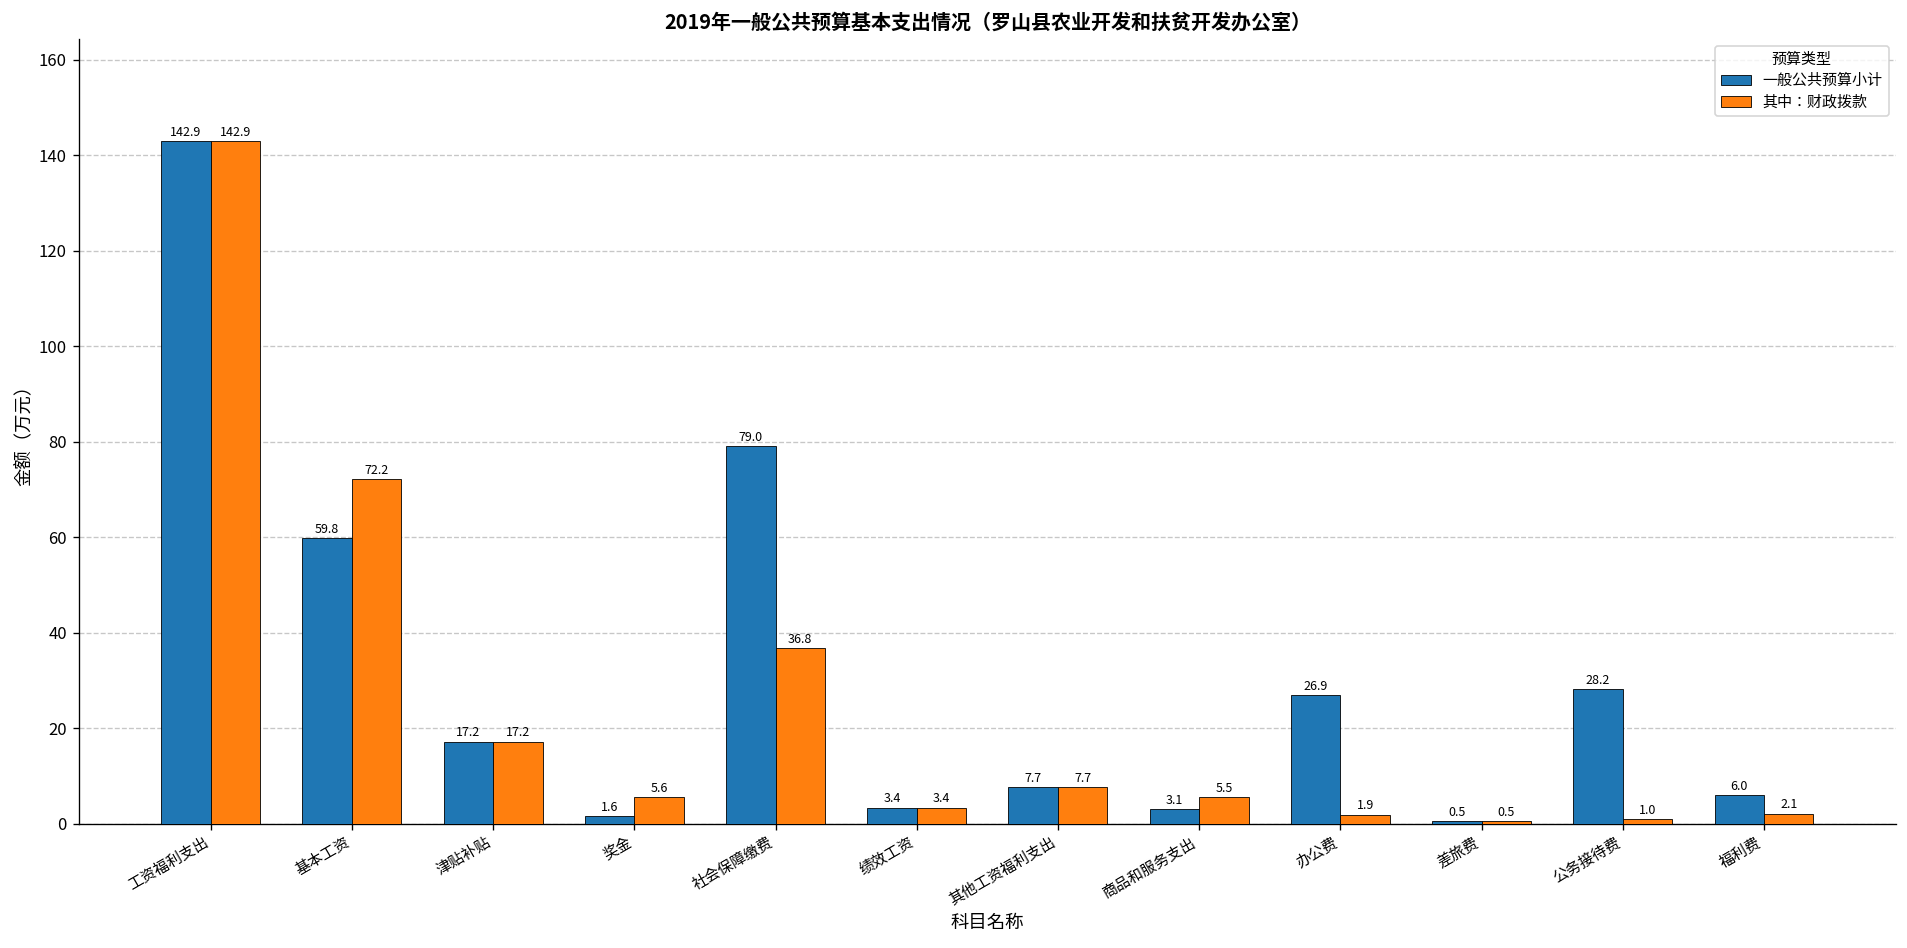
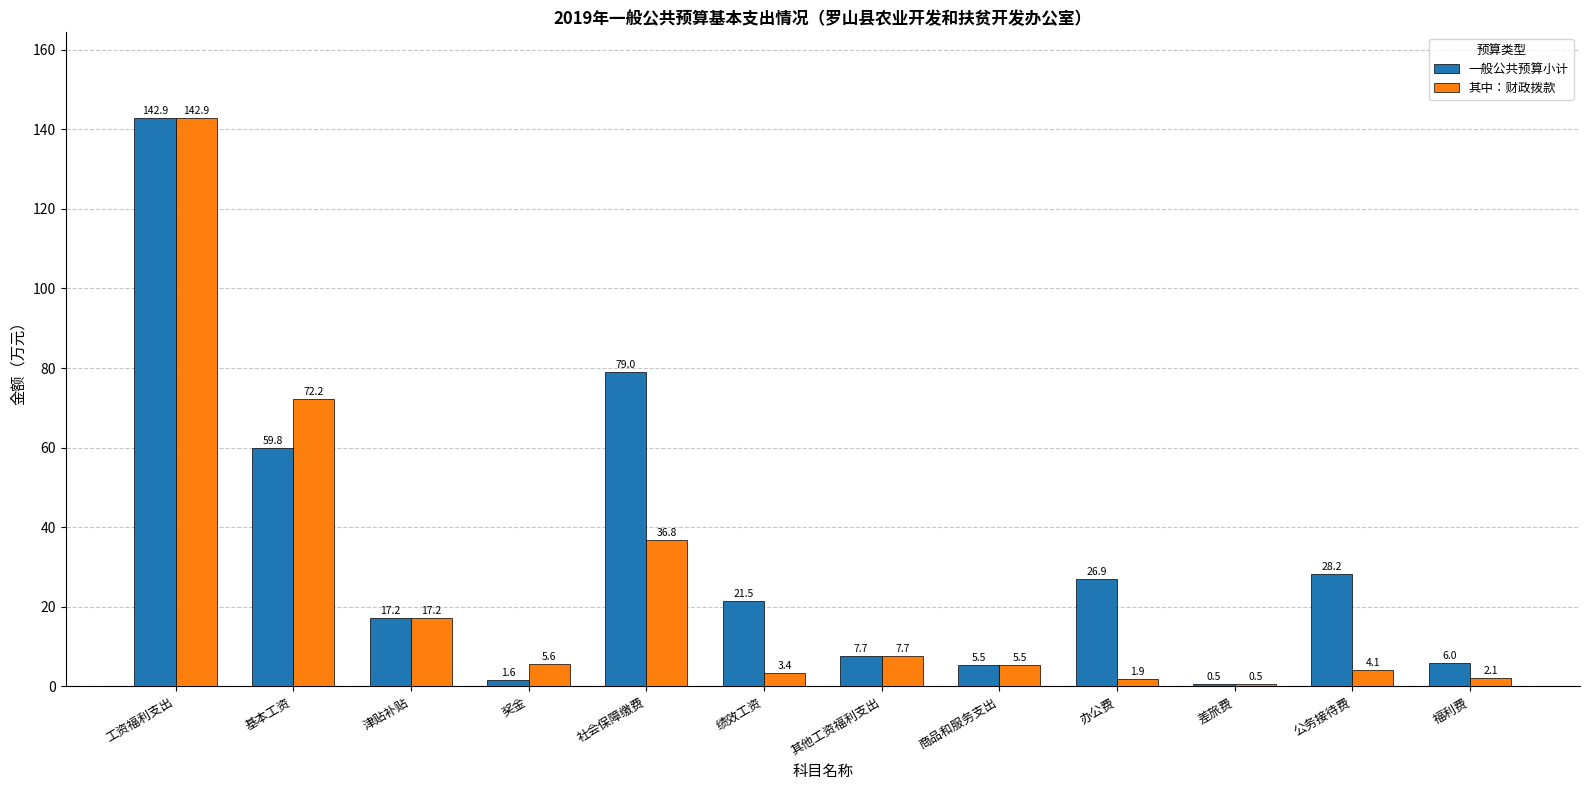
  {
    "一般公共预算小计": {
      "工资福利支出": 142.9,
      "基本工资": 59.8,
      "津贴补贴": 17.2,
      "奖金": 1.6,
      "社会保障缴费": 79.0,
-     "绩效工资": 3.4,
+     "绩效工资": 21.5,
      "其他工资福利支出": 7.7,
-     "商品和服务支出": 3.1,
+     "商品和服务支出": 5.5,
      "办公费": 26.9,
      "差旅费": 0.5,
      "公务接待费": 28.2,
      "福利费": 6.0
    },
    "其中：财政拨款": {
      "工资福利支出": 142.9,
      "基本工资": 72.2,
      "津贴补贴": 17.2,
      "奖金": 5.6,
      "社会保障缴费": 36.8,
      "绩效工资": 3.4,
      "其他工资福利支出": 7.7,
      "商品和服务支出": 5.5,
      "办公费": 1.9,
      "差旅费": 0.5,
-     "公务接待费": 1.0,
+     "公务接待费": 4.1,
      "福利费": 2.1
    }
  }
